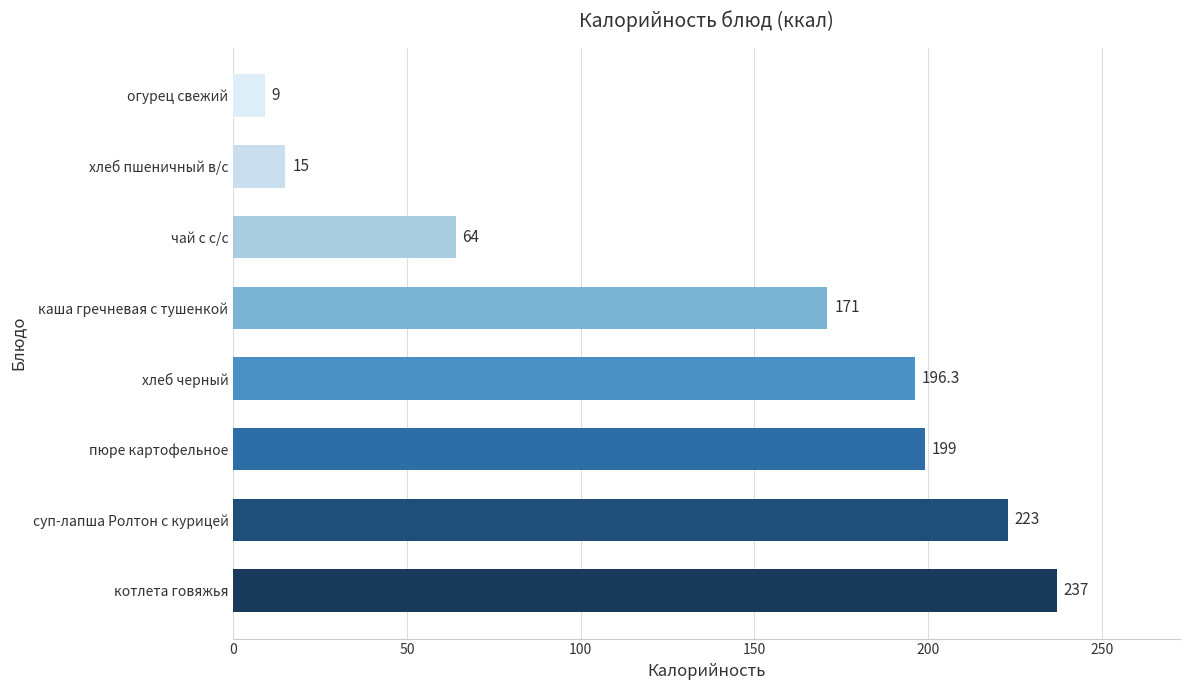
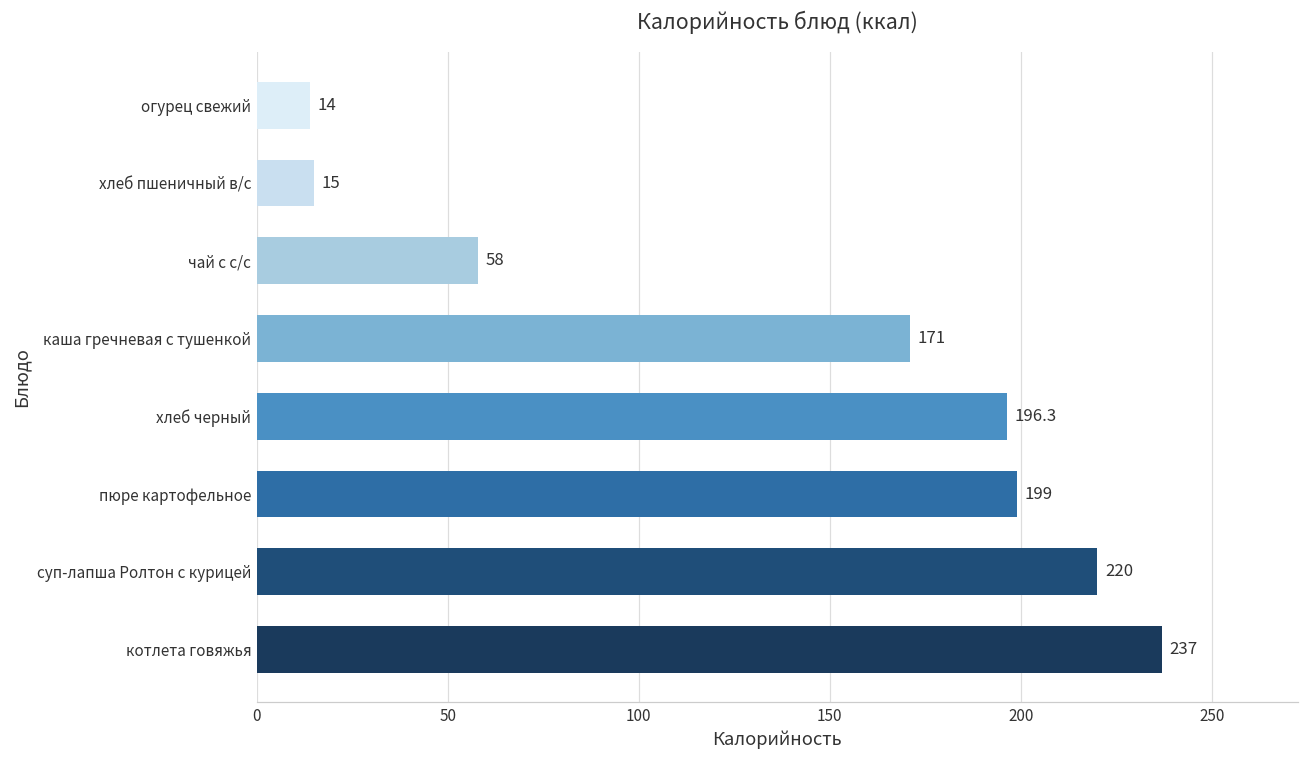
  {
-   "огурец свежий": 9,
+   "огурец свежий": 14,
    "хлеб пшеничный в/с": 15,
-   "чай с с/с": 64,
+   "чай с с/с": 58,
    "каша гречневая с тушенкой": 171,
    "хлеб черный": 196.3,
    "пюре картофельное": 199,
-   "суп-лапша Ролтон с курицей": 223,
+   "суп-лапша Ролтон с курицей": 220,
    "котлета говяжья": 237
  }
